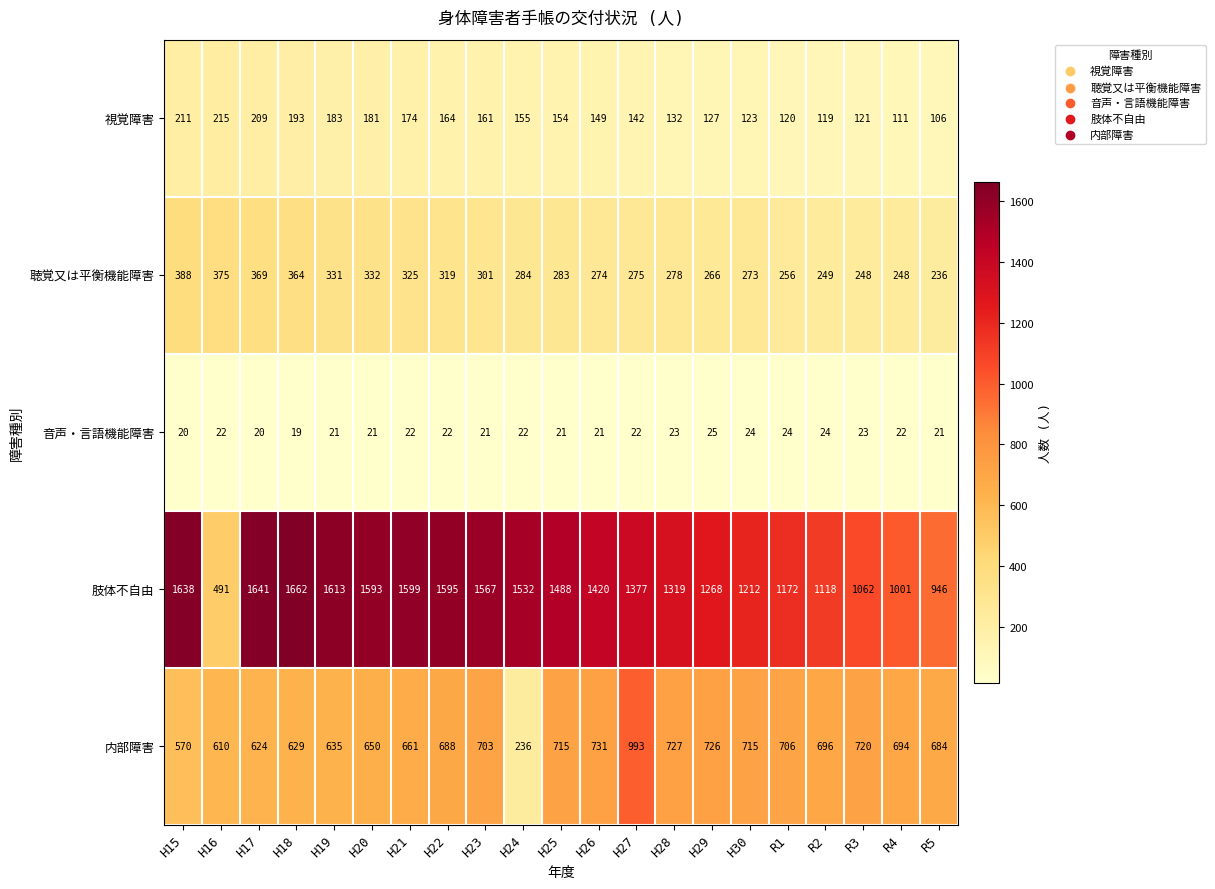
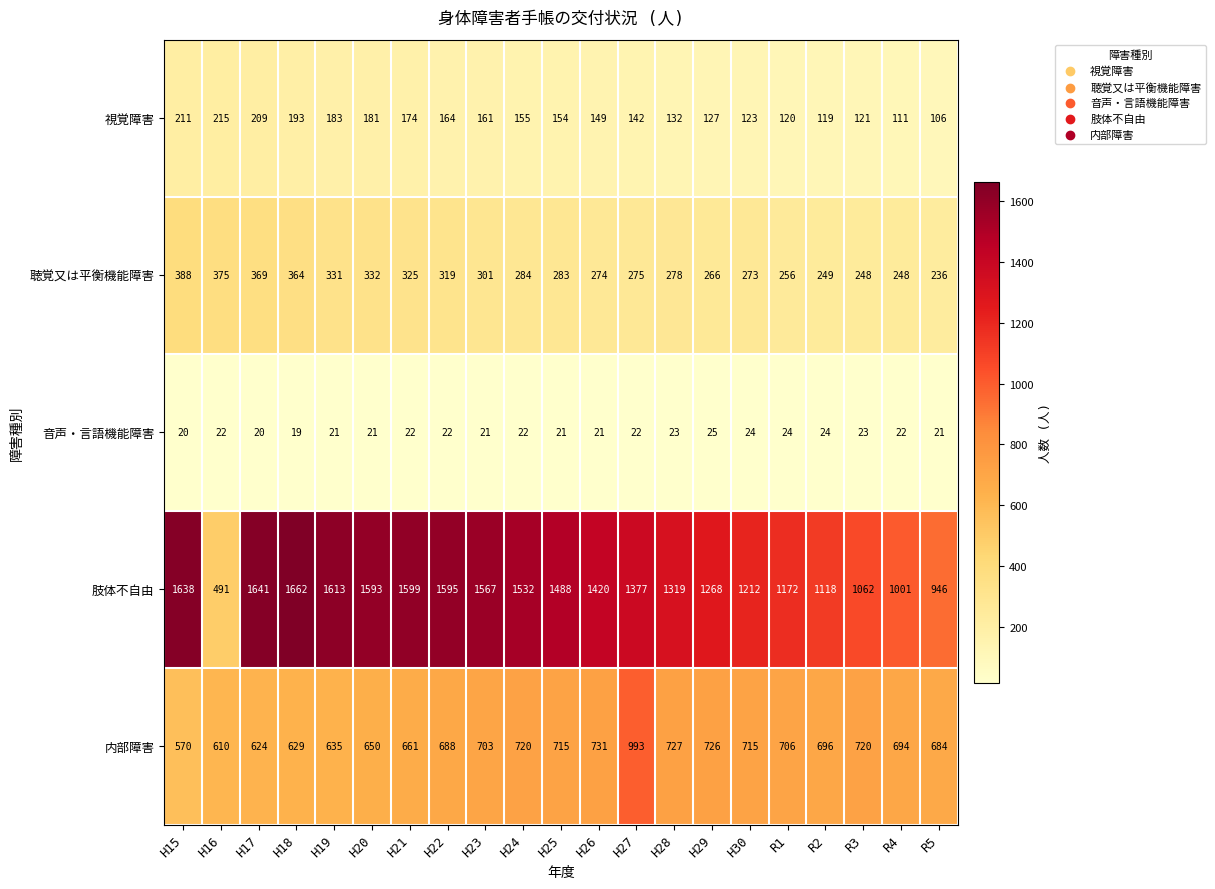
  {
    "視覚障害": {
      "H15": 211,
      "H16": 215,
      "H17": 209,
      "H18": 193,
      "H19": 183,
      "H20": 181,
      "H21": 174,
      "H22": 164,
      "H23": 161,
      "H24": 155,
      "H25": 154,
      "H26": 149,
      "H27": 142,
      "H28": 132,
      "H29": 127,
      "H30": 123,
      "R1": 120,
      "R2": 119,
      "R3": 121,
      "R4": 111,
      "R5": 106
    },
    "聴覚又は平衡機能障害": {
      "H15": 388,
      "H16": 375,
      "H17": 369,
      "H18": 364,
      "H19": 331,
      "H20": 332,
      "H21": 325,
      "H22": 319,
      "H23": 301,
      "H24": 284,
      "H25": 283,
      "H26": 274,
      "H27": 275,
      "H28": 278,
      "H29": 266,
      "H30": 273,
      "R1": 256,
      "R2": 249,
      "R3": 248,
      "R4": 248,
      "R5": 236
    },
    "音声・言語機能障害": {
      "H15": 20,
      "H16": 22,
      "H17": 20,
      "H18": 19,
      "H19": 21,
      "H20": 21,
      "H21": 22,
      "H22": 22,
      "H23": 21,
      "H24": 22,
      "H25": 21,
      "H26": 21,
      "H27": 22,
      "H28": 23,
      "H29": 25,
      "H30": 24,
      "R1": 24,
      "R2": 24,
      "R3": 23,
      "R4": 22,
      "R5": 21
    },
    "肢体不自由": {
      "H15": 1638,
      "H16": 491,
      "H17": 1641,
      "H18": 1662,
      "H19": 1613,
      "H20": 1593,
      "H21": 1599,
      "H22": 1595,
      "H23": 1567,
      "H24": 1532,
      "H25": 1488,
      "H26": 1420,
      "H27": 1377,
      "H28": 1319,
      "H29": 1268,
      "H30": 1212,
      "R1": 1172,
      "R2": 1118,
      "R3": 1062,
      "R4": 1001,
      "R5": 946
    },
    "内部障害": {
      "H15": 570,
      "H16": 610,
      "H17": 624,
      "H18": 629,
      "H19": 635,
      "H20": 650,
      "H21": 661,
      "H22": 688,
      "H23": 703,
-     "H24": 236,
+     "H24": 720,
      "H25": 715,
      "H26": 731,
      "H27": 993,
      "H28": 727,
      "H29": 726,
      "H30": 715,
      "R1": 706,
      "R2": 696,
      "R3": 720,
      "R4": 694,
      "R5": 684
    }
  }
